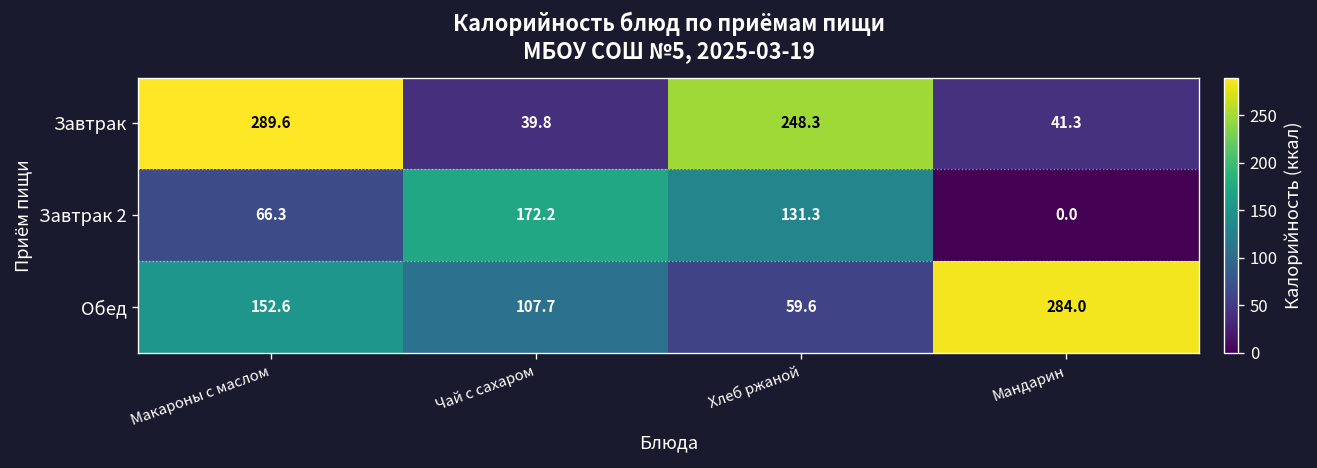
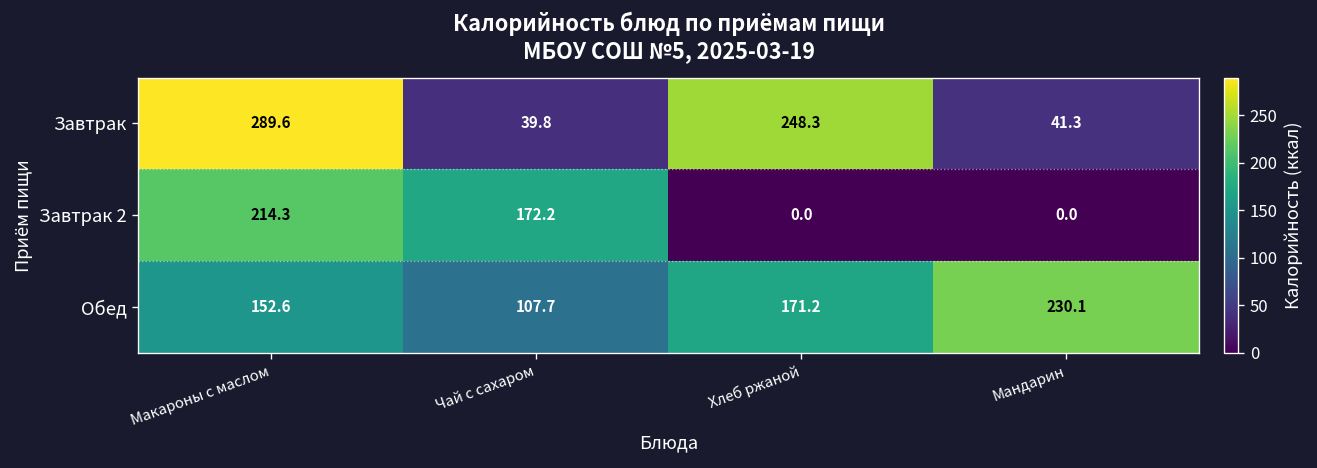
  {
    "Завтрак": {
      "Макароны с маслом": 289.6,
      "Чай с сахаром": 39.8,
      "Хлеб ржаной": 248.3,
      "Мандарин": 41.3
    },
    "Завтрак 2": {
-     "Макароны с маслом": 66.3,
+     "Макароны с маслом": 214.3,
      "Чай с сахаром": 172.2,
-     "Хлеб ржаной": 131.3,
+     "Хлеб ржаной": 0.0,
      "Мандарин": 0.0
    },
    "Обед": {
      "Макароны с маслом": 152.6,
      "Чай с сахаром": 107.7,
-     "Хлеб ржаной": 59.6,
-     "Мандарин": 284.0
+     "Хлеб ржаной": 171.2,
+     "Мандарин": 230.1
    }
  }
